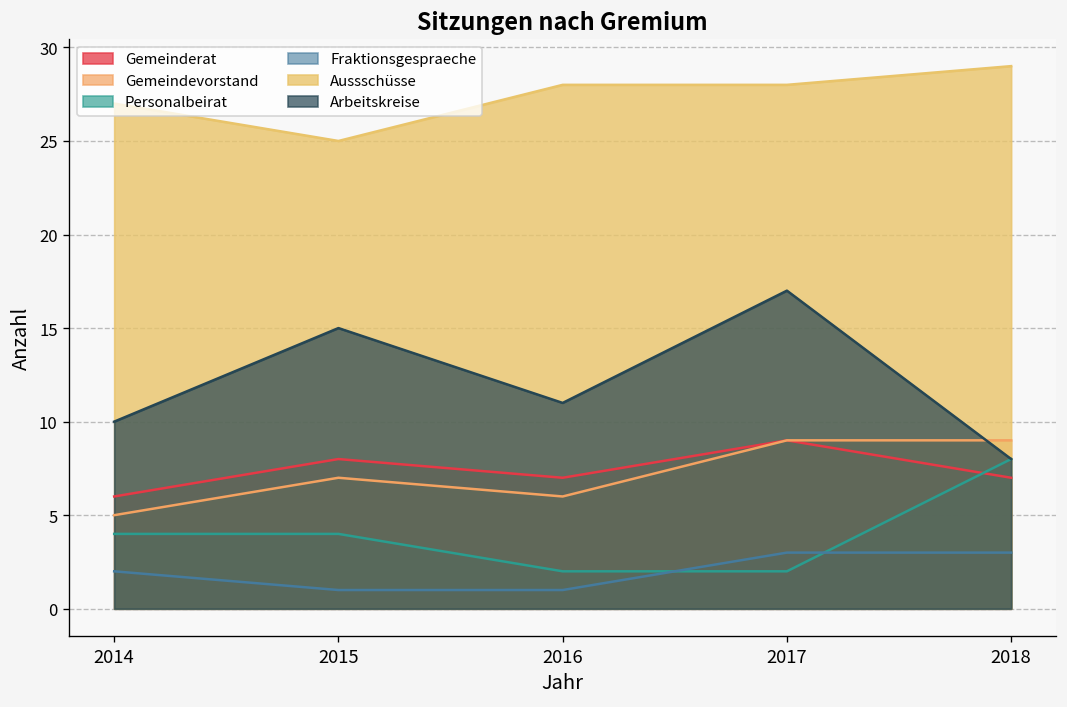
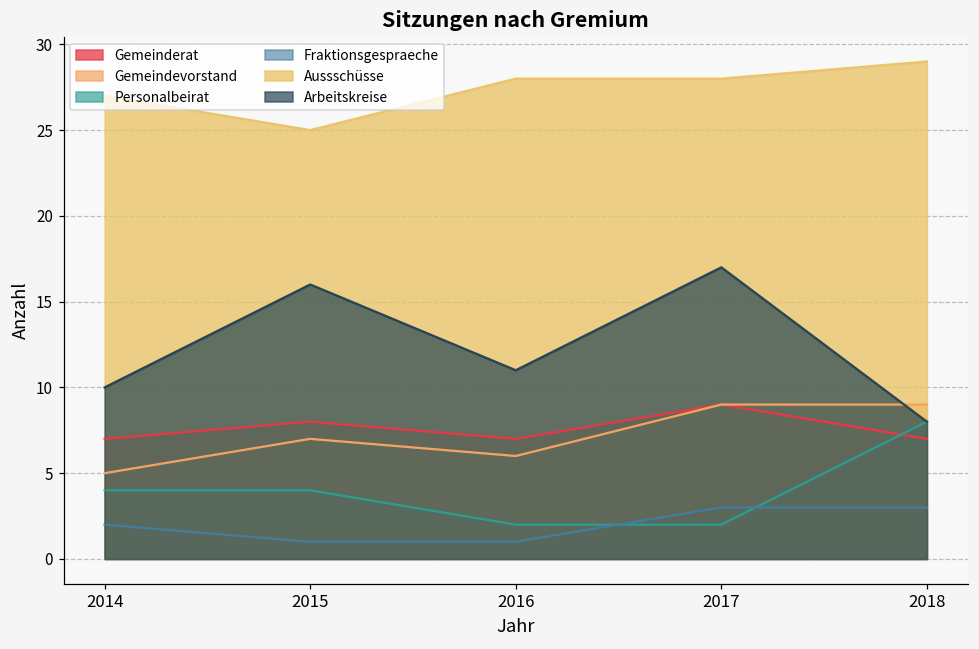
  {
    "Gemeinderat": {
-     "2014": 6,
+     "2014": 7,
      "2015": 8,
      "2016": 7,
      "2018": 7
    },
    "Arbeitskreise": {
      "2014": 10,
-     "2015": 15,
+     "2015": 16,
      "2016": 11,
      "2017": 17
    }
  }
